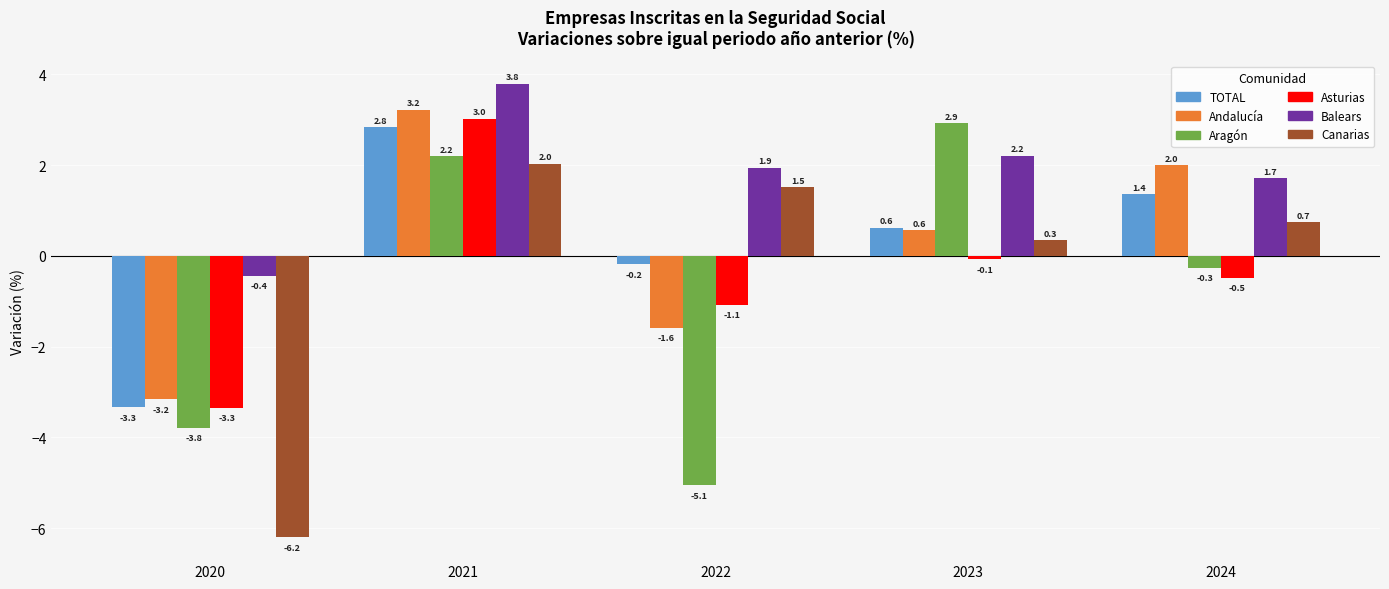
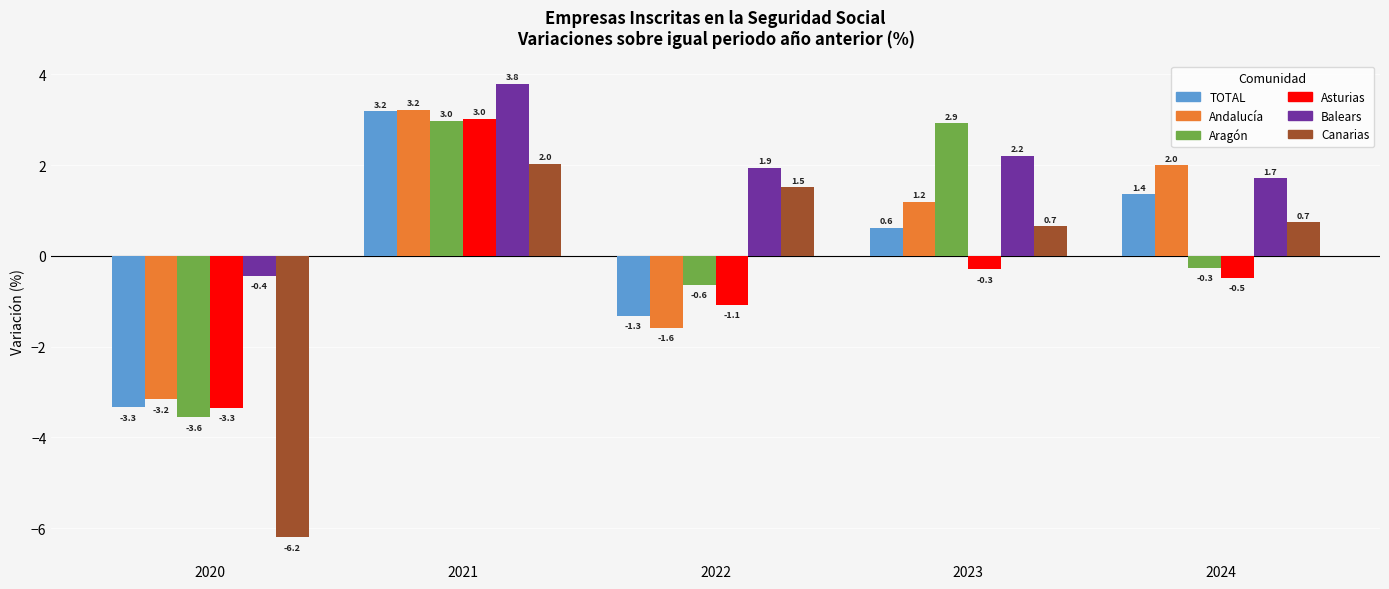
  {
    "TOTAL": {
      "2020": -3.3,
-     "2021": 2.8,
-     "2022": -0.2,
+     "2021": 3.2,
+     "2022": -1.3,
      "2023": 0.6,
      "2024": 1.4
    },
    "Andalucía": {
      "2020": -3.2,
      "2021": 3.2,
      "2022": -1.6,
-     "2023": 0.6,
+     "2023": 1.2,
      "2024": 2.0
    },
    "Aragón": {
-     "2020": -3.8,
-     "2021": 2.2,
-     "2022": -5.1,
+     "2020": -3.6,
+     "2021": 3.0,
+     "2022": -0.6,
      "2023": 2.9,
      "2024": -0.3
    },
    "Asturias": {
      "2020": -3.3,
      "2021": 3.0,
      "2022": -1.1,
-     "2023": -0.1,
+     "2023": -0.3,
      "2024": -0.5
    },
    "Balears": {
      "2020": -0.4,
      "2021": 3.8,
      "2022": 1.9,
      "2023": 2.2,
      "2024": 1.7
    },
    "Canarias": {
      "2020": -6.2,
      "2021": 2.0,
      "2022": 1.5,
-     "2023": 0.3,
+     "2023": 0.7,
      "2024": 0.7
    }
  }
